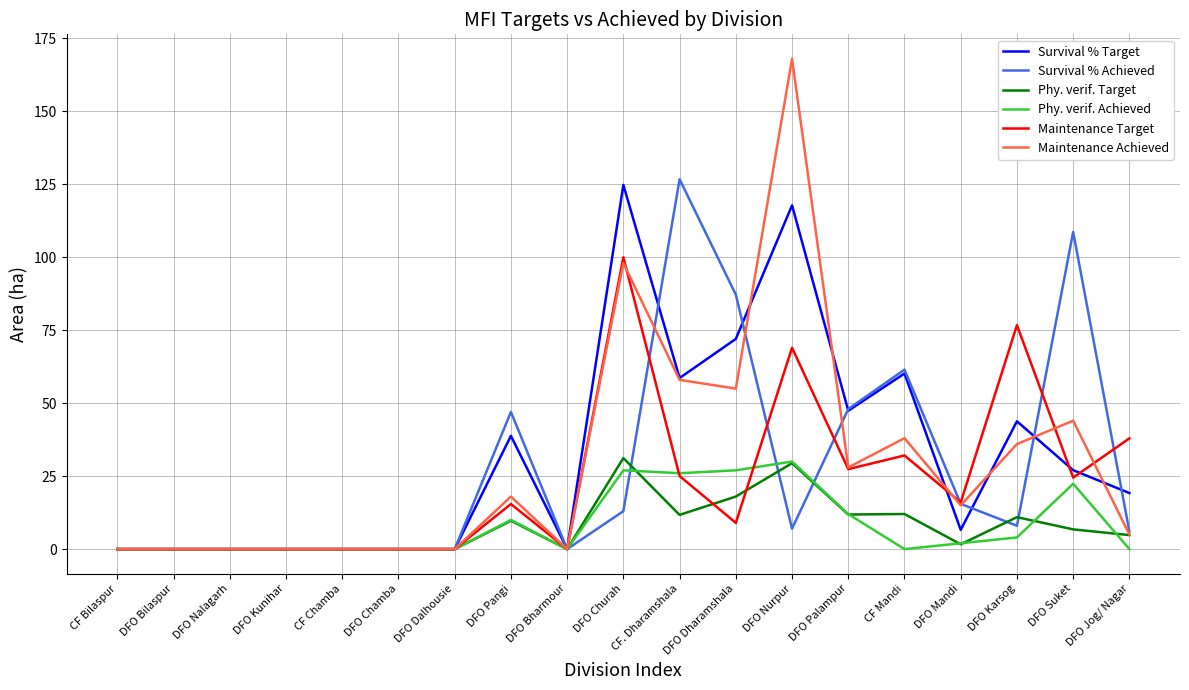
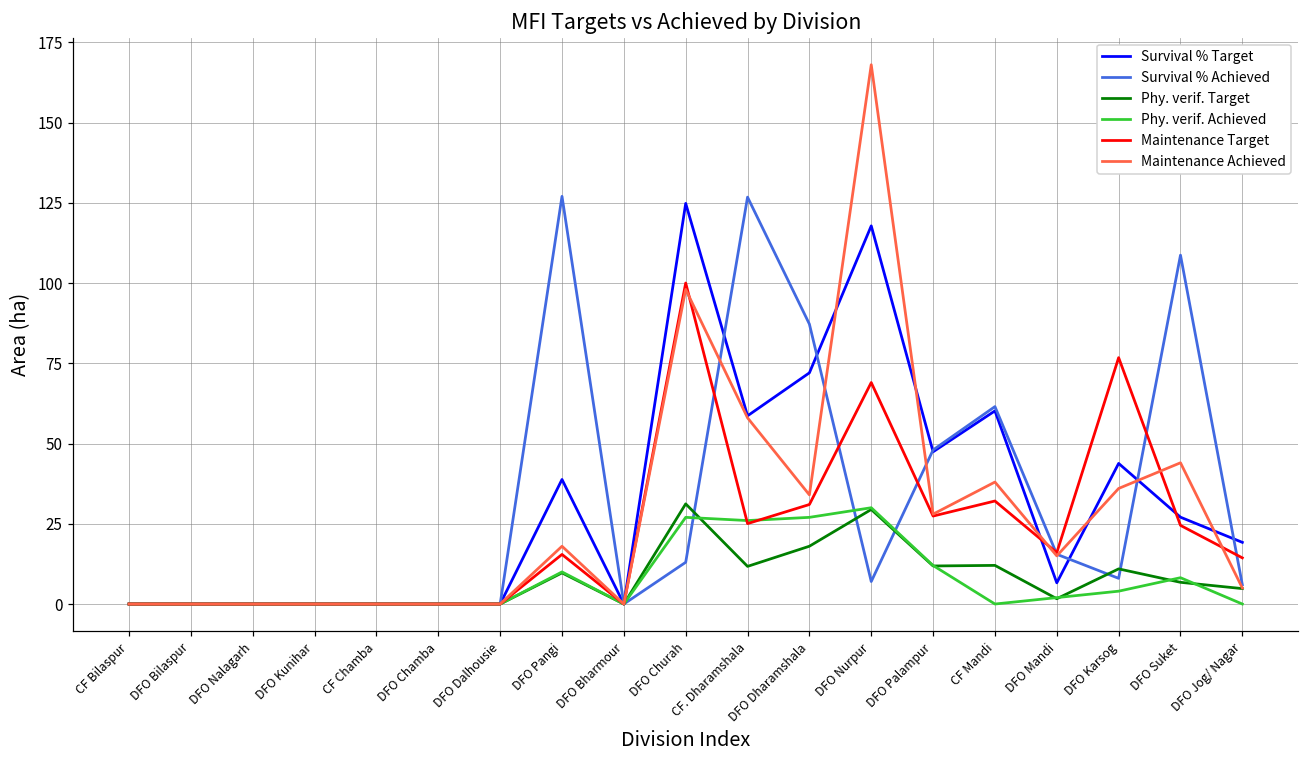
  {
    "Survival % Target": {
      "DFO Pangi": 39,
      "DFO Churah": 125,
      "DFO Dharamshala": 72,
      "DFO Nurpur": 118,
      "CF Mandi": 60,
      "DFO Mandi": 7,
      "DFO Karsog": 44,
      "DFO Suket": 27,
      "DFO Jog/ Nagar": 19
    },
    "Survival % Achieved": {
-     "DFO Pangi": 47,
+     "DFO Pangi": 127,
      "DFO Churah": 13,
      "CF. Dharamshala": 127,
      "DFO Dharamshala": 87,
      "DFO Nurpur": 7,
      "CF Mandi": 62,
      "DFO Karsog": 8,
      "DFO Suket": 109,
      "DFO Jog/ Nagar": 6
    },
    "Phy. verif. Target": {
      "DFO Churah": 31,
      "CF. Dharamshala": 12,
      "DFO Dharamshala": 18,
      "CF Mandi": 12,
      "DFO Karsog": 11,
      "DFO Suket": 7
    },
    "Phy. verif. Achieved": {
      "DFO Churah": 27,
      "CF. Dharamshala": 26,
      "DFO Dharamshala": 27,
      "CF Mandi": 0,
      "DFO Karsog": 4,
-     "DFO Suket": 22,
+     "DFO Suket": 8,
      "DFO Jog/ Nagar": 0
    },
    "Maintenance Target": {
      "DFO Pangi": 15,
      "DFO Churah": 100,
      "CF. Dharamshala": 25,
-     "DFO Dharamshala": 9,
+     "DFO Dharamshala": 31,
      "DFO Nurpur": 69,
      "CF Mandi": 32,
      "DFO Karsog": 77,
      "DFO Suket": 25,
-     "DFO Jog/ Nagar": 38
+     "DFO Jog/ Nagar": 14
    },
    "Maintenance Achieved": {
      "DFO Pangi": 18,
      "DFO Churah": 98,
-     "DFO Dharamshala": 55,
+     "DFO Dharamshala": 34,
      "DFO Nurpur": 168,
      "CF Mandi": 38,
      "DFO Karsog": 36,
      "DFO Suket": 44
    }
  }
